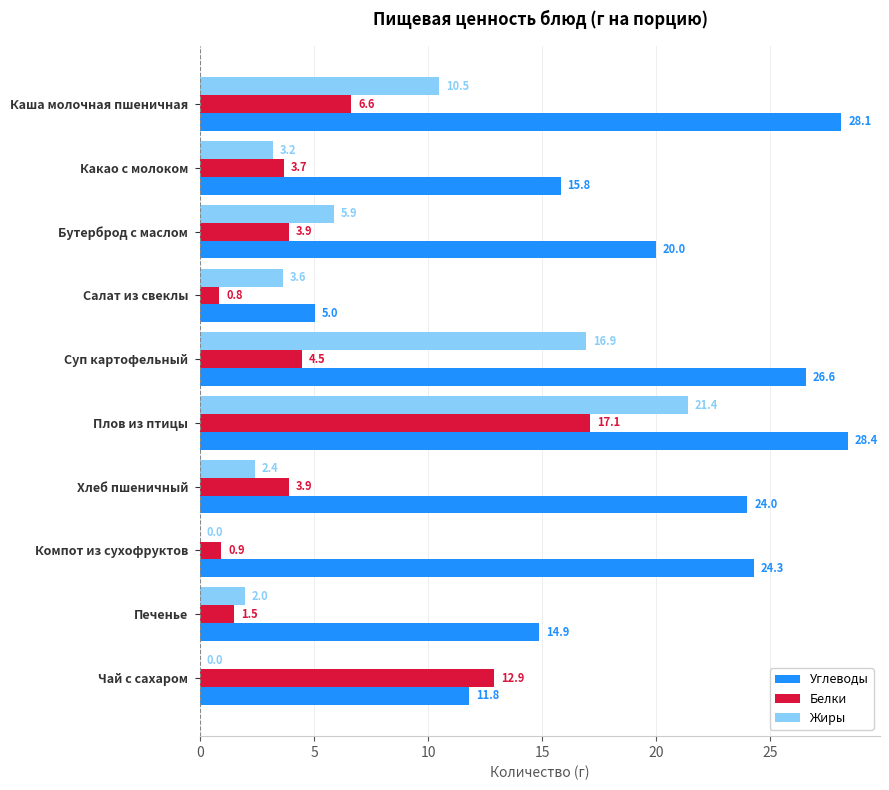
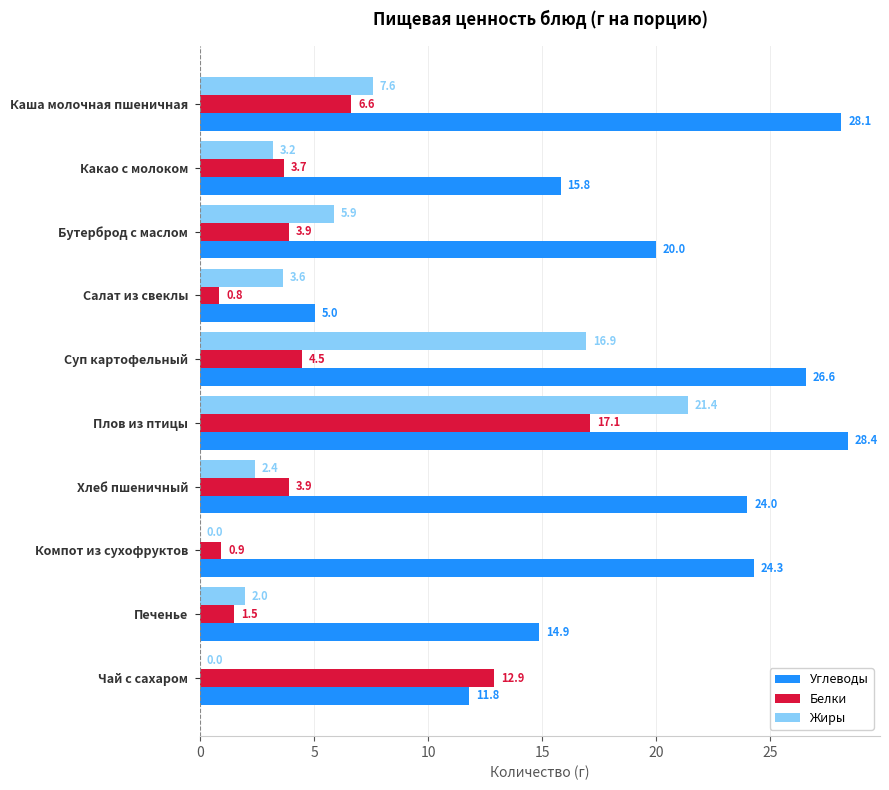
  {
    "Углеводы": {
      "Каша молочная пшеничная": 28.1,
      "Какао с молоком": 15.8,
      "Бутерброд с маслом": 20.0,
      "Салат из свеклы": 5.0,
      "Суп картофельный": 26.6,
      "Плов из птицы": 28.4,
      "Хлеб пшеничный": 24.0,
      "Компот из сухофруктов": 24.3,
      "Печенье": 14.9,
      "Чай с сахаром": 11.8
    },
    "Белки": {
      "Каша молочная пшеничная": 6.6,
      "Какао с молоком": 3.7,
      "Бутерброд с маслом": 3.9,
      "Салат из свеклы": 0.8,
      "Суп картофельный": 4.5,
      "Плов из птицы": 17.1,
      "Хлеб пшеничный": 3.9,
      "Компот из сухофруктов": 0.9,
      "Печенье": 1.5,
      "Чай с сахаром": 12.9
    },
    "Жиры": {
-     "Каша молочная пшеничная": 10.5,
+     "Каша молочная пшеничная": 7.6,
      "Какао с молоком": 3.2,
      "Бутерброд с маслом": 5.9,
      "Салат из свеклы": 3.6,
      "Суп картофельный": 16.9,
      "Плов из птицы": 21.4,
      "Хлеб пшеничный": 2.4,
      "Компот из сухофруктов": 0.0,
      "Печенье": 2.0,
      "Чай с сахаром": 0.0
    }
  }
